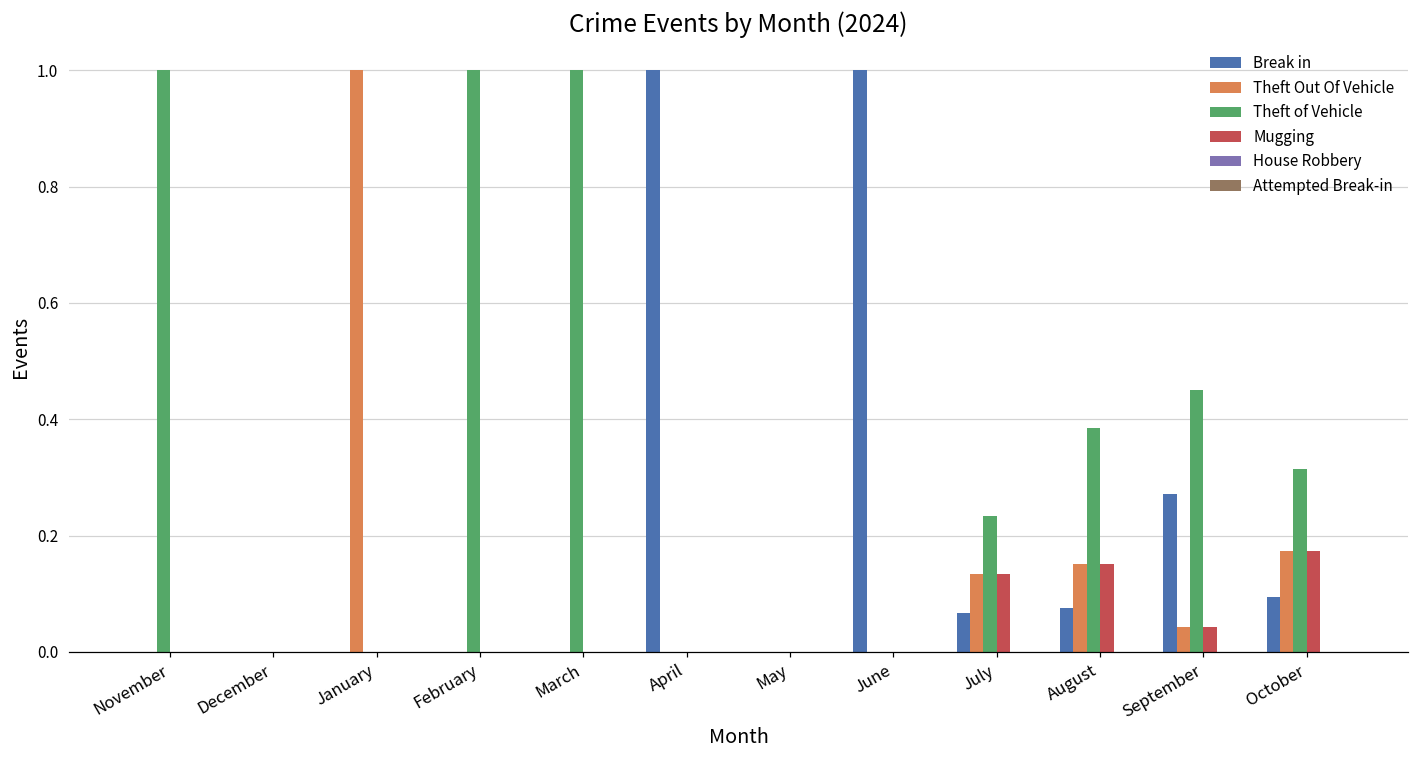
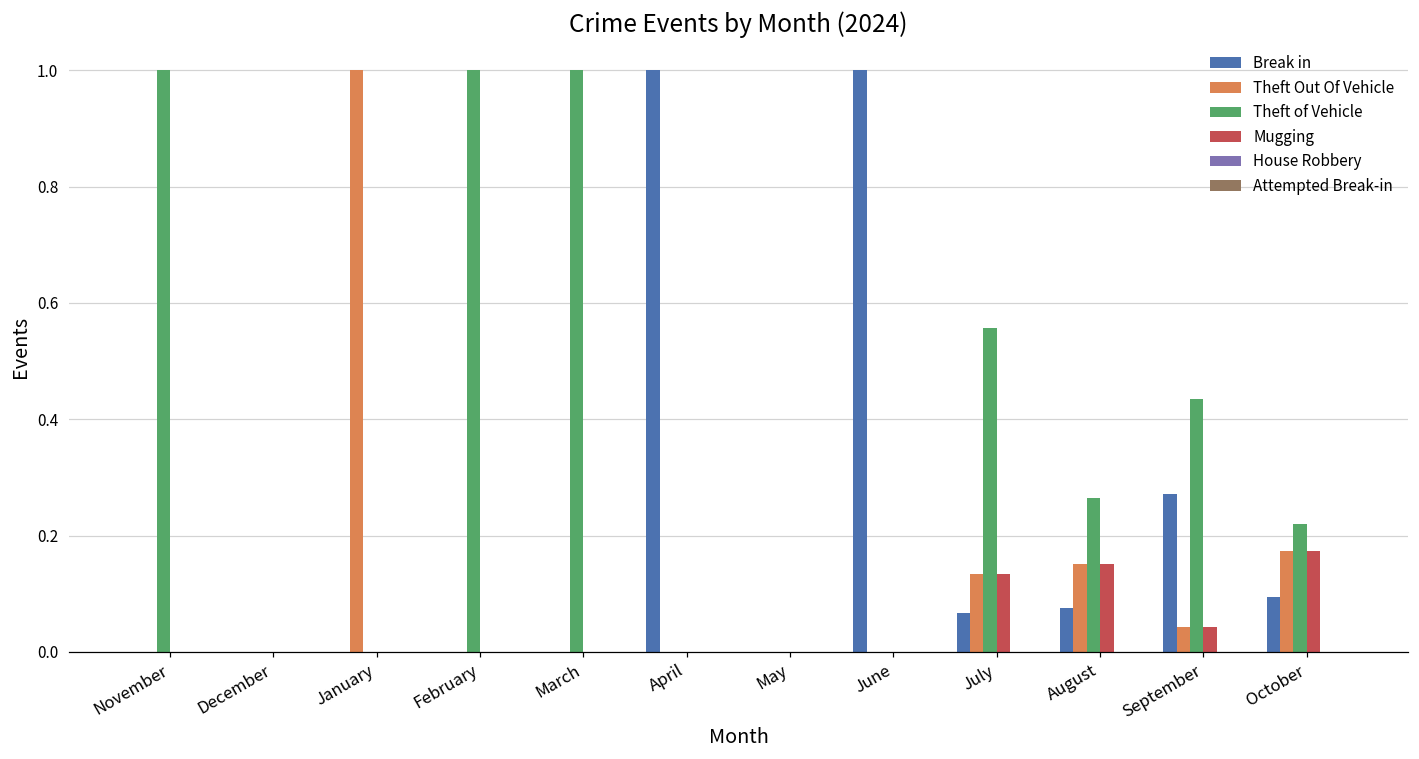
  {
    "Theft of Vehicle": {
      "November": 1.00,
      "December": 0.00,
      "January": 0.00,
      "February": 1.00,
      "March": 1.00,
      "April": 0.00,
      "May": 0.00,
      "June": 0.00,
-     "July": 0.23,
-     "August": 0.39,
-     "September": 0.45,
-     "October": 0.31
+     "July": 0.56,
+     "August": 0.26,
+     "September": 0.43,
+     "October": 0.22
    },
    "Attempted Break-in": {
      "November": 0.00,
      "December": 0.00,
      "January": 0.00,
      "February": 0.00,
      "March": 0.00,
      "April": 0.00,
      "May": 0.00,
      "June": 0.00,
      "July": 0.00,
      "August": 0.00,
      "September": 0.00,
      "October": 0.00
    }
  }
